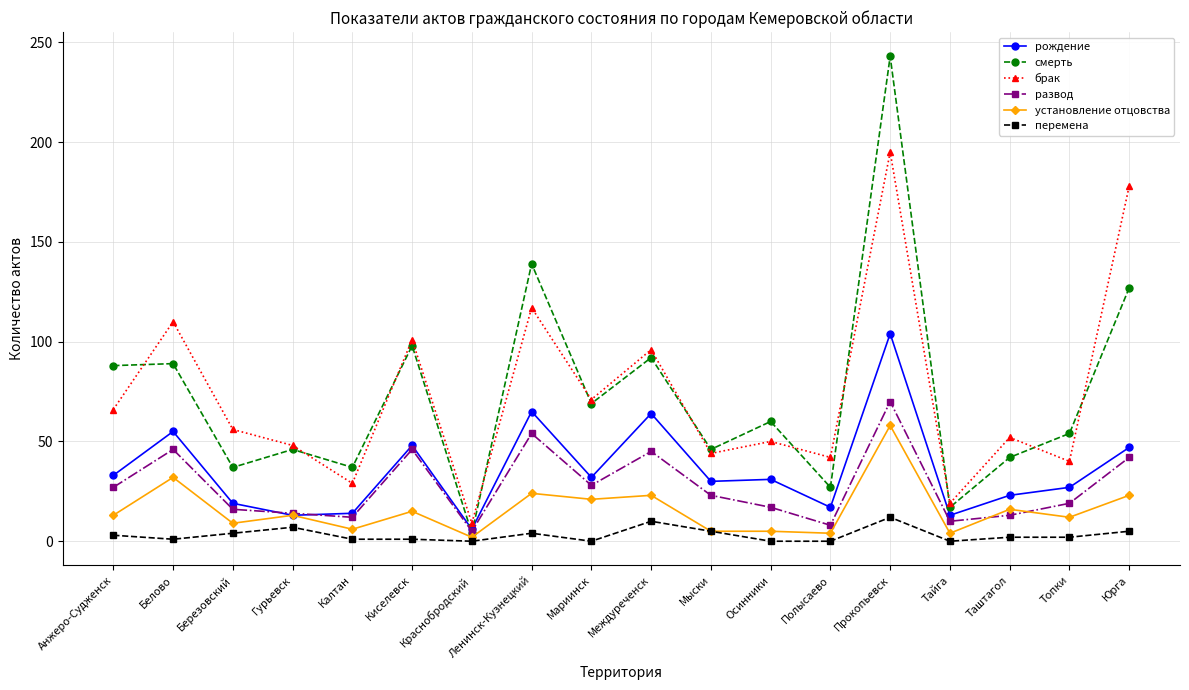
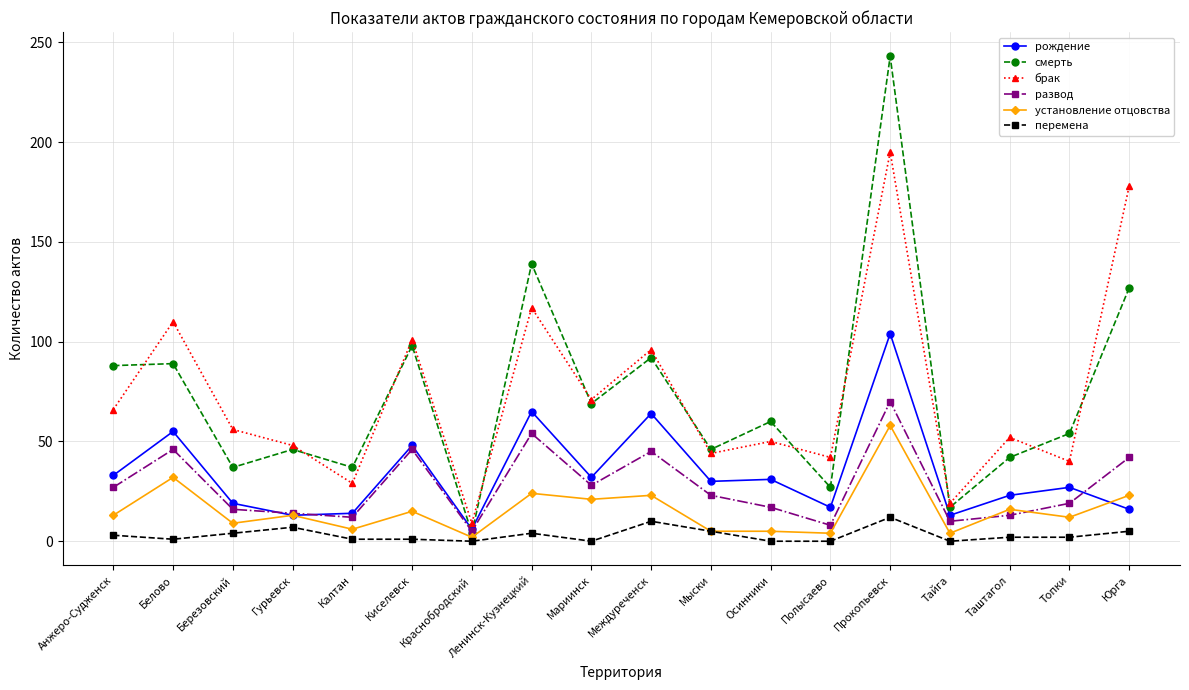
  {
    "рождение": {
      "Анжеро-Судженск": 33,
      "Белово": 55,
      "Березовский": 19,
      "Калтан": 14,
      "Киселевск": 48,
      "Ленинск-Кузнецкий": 65,
      "Мариинск": 32,
      "Междуреченск": 64,
      "Мыски": 30,
      "Осинники": 31,
      "Полысаево": 17,
      "Прокопьевск": 104,
      "Тайга": 13,
      "Таштагол": 23,
      "Топки": 27,
-     "Юрга": 47
+     "Юрга": 16
    },
    "смерть": {
      "Анжеро-Судженск": 88,
      "Белово": 89,
      "Березовский": 37,
      "Гурьевск": 46,
      "Калтан": 37,
      "Киселевск": 98,
      "Ленинск-Кузнецкий": 139,
      "Мариинск": 69,
      "Междуреченск": 92,
      "Мыски": 46,
      "Осинники": 60,
      "Полысаево": 27,
      "Прокопьевск": 243,
      "Тайга": 17,
      "Таштагол": 42,
      "Топки": 54,
      "Юрга": 127
    },
    "брак": {
      "Анжеро-Судженск": 66,
      "Белово": 110,
      "Березовский": 56,
      "Гурьевск": 48,
      "Калтан": 29,
      "Киселевск": 101,
      "Краснобродский": 9,
      "Ленинск-Кузнецкий": 117,
      "Мариинск": 71,
      "Междуреченск": 96,
      "Мыски": 44,
      "Осинники": 50,
      "Полысаево": 42,
      "Прокопьевск": 195,
      "Тайга": 19,
      "Таштагол": 52,
      "Топки": 40,
      "Юрга": 178
    },
    "развод": {
      "Анжеро-Судженск": 27,
      "Белово": 46,
      "Березовский": 16,
      "Калтан": 12,
      "Киселевск": 46,
      "Ленинск-Кузнецкий": 54,
      "Мариинск": 28,
      "Междуреченск": 45,
      "Мыски": 23,
      "Осинники": 17,
      "Полысаево": 8,
      "Прокопьевск": 70,
      "Тайга": 10,
      "Таштагол": 13,
      "Топки": 19,
      "Юрга": 42
    },
    "установление отцовства": {
      "Анжеро-Судженск": 13,
      "Белово": 32,
      "Березовский": 9,
      "Калтан": 6,
      "Киселевск": 15,
      "Краснобродский": 2,
      "Ленинск-Кузнецкий": 24,
      "Мариинск": 21,
      "Междуреченск": 23,
      "Осинники": 5,
      "Полысаево": 4,
      "Прокопьевск": 58,
      "Тайга": 4,
      "Таштагол": 16,
      "Топки": 12,
      "Юрга": 23
    },
    "перемена": {
      "Анжеро-Судженск": 3,
      "Белово": 1,
      "Березовский": 4,
      "Гурьевск": 7,
      "Калтан": 1,
      "Киселевск": 1,
      "Краснобродский": 0,
      "Ленинск-Кузнецкий": 4,
      "Мариинск": 0,
      "Междуреченск": 10,
      "Осинники": 0,
      "Полысаево": 0,
      "Прокопьевск": 12,
      "Тайга": 0,
      "Таштагол": 2,
      "Топки": 2,
      "Юрга": 5
    }
  }
